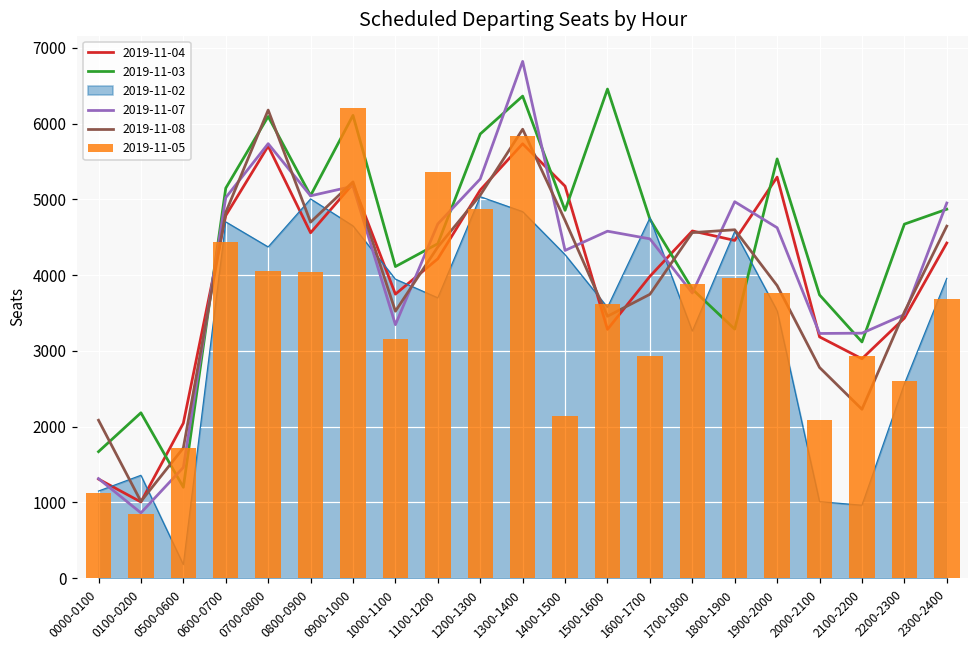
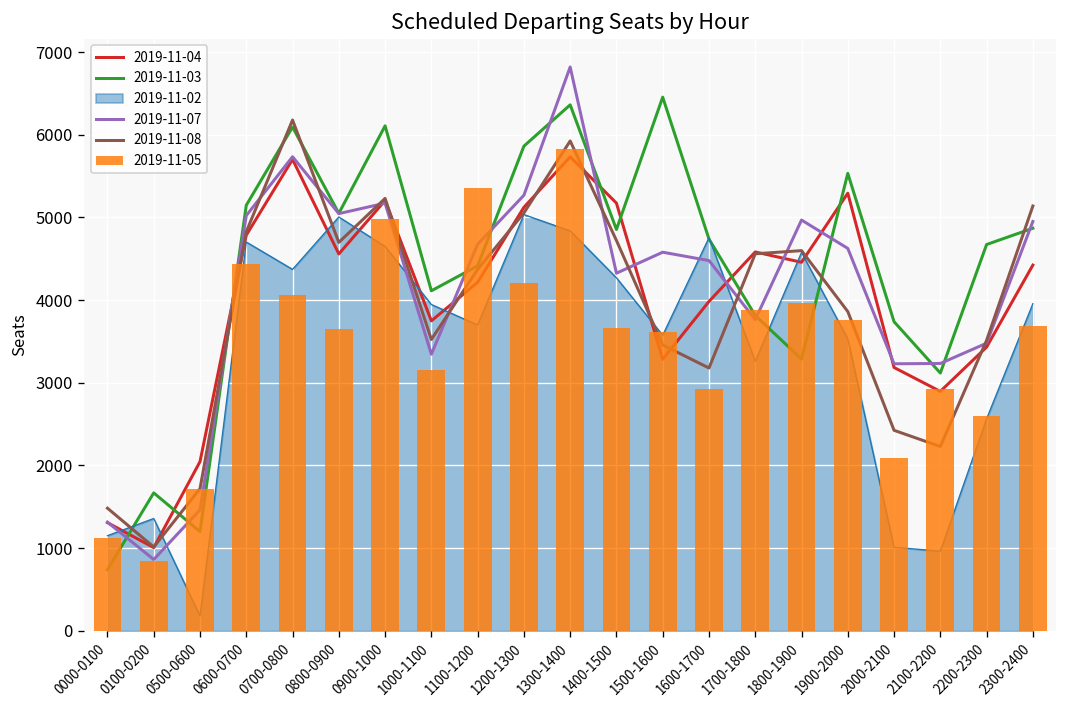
  {
    "2019-11-05": {
      "0000-0100": 1100,
      "0100-0200": 800,
      "0500-0600": 1700,
      "0600-0700": 4400,
      "0700-0800": 4100,
-     "0800-0900": 4000,
-     "0900-1000": 6200,
+     "0800-0900": 3700,
+     "0900-1000": 5000,
      "1000-1100": 3200,
      "1100-1200": 5400,
-     "1200-1300": 4900,
+     "1200-1300": 4200,
      "1300-1400": 5800,
-     "1400-1500": 2100,
+     "1400-1500": 3700,
      "1500-1600": 3600,
      "1600-1700": 2900,
      "1700-1800": 3900,
      "1800-1900": 4000,
      "1900-2000": 3800,
      "2000-2100": 2100,
      "2100-2200": 2900,
      "2200-2300": 2600,
      "2300-2400": 3700
    },
    "2019-11-04": {
      "0500-0600": 2000,
      "0600-0700": 4800,
      "0800-0900": 4600,
      "1000-1100": 3700,
      "1100-1200": 4200,
      "1200-1300": 5100,
      "1300-1400": 5700,
      "1400-1500": 5200,
      "1500-1600": 3300,
      "1600-1700": 4000,
      "1800-1900": 4500,
      "1900-2000": 5300,
      "2000-2100": 3200,
      "2100-2200": 2900,
      "2200-2300": 3400,
      "2300-2400": 4400
    },
    "2019-11-03": {
-     "0000-0100": 1700,
-     "0100-0200": 2200,
+     "0000-0100": 700,
+     "0100-0200": 1700,
      "0500-0600": 1200,
      "0600-0700": 5100,
      "0700-0800": 6100,
      "0900-1000": 6100,
      "1000-1100": 4100,
      "1100-1200": 4400,
      "1200-1300": 5900,
      "1300-1400": 6400,
      "1400-1500": 4900,
      "1500-1600": 6500,
      "1700-1800": 3800,
      "1800-1900": 3300,
      "1900-2000": 5500,
      "2000-2100": 3700,
      "2100-2200": 3100,
      "2200-2300": 4700,
      "2300-2400": 4900
    },
    "2019-11-02": {
      "0000-0100": 1100,
      "0100-0200": 1400,
      "0500-0600": 200,
      "0600-0700": 4700,
      "0700-0800": 4400,
      "0800-0900": 5000,
      "0900-1000": 4600,
      "1000-1100": 3900,
      "1100-1200": 3700,
      "1300-1400": 4800,
      "1400-1500": 4300,
      "1500-1600": 3600,
      "1700-1800": 3300,
      "1900-2000": 3500,
      "2000-2100": 1000,
      "2100-2200": 1000,
      "2200-2300": 2600,
      "2300-2400": 4000
    },
    "2019-11-07": {
      "0100-0200": 900,
      "0500-0600": 1500,
      "0600-0700": 5000,
      "1000-1100": 3300,
      "1100-1200": 4700,
      "1200-1300": 5300,
      "1300-1400": 6800,
      "1400-1500": 4300,
      "1500-1600": 4600,
      "1600-1700": 4500,
      "1700-1800": 3800,
      "1800-1900": 5000,
      "1900-2000": 4600,
      "2000-2100": 3200,
      "2100-2200": 3200,
      "2300-2400": 5000
    },
    "2019-11-08": {
-     "0000-0100": 2100,
+     "0000-0100": 1500,
      "0500-0600": 1700,
      "0600-0700": 4800,
      "0700-0800": 6200,
      "0800-0900": 4700,
      "1000-1100": 3500,
      "1100-1200": 4400,
      "1300-1400": 5900,
      "1400-1500": 4700,
      "1500-1600": 3500,
-     "1600-1700": 3700,
+     "1600-1700": 3200,
      "1900-2000": 3900,
-     "2000-2100": 2800,
+     "2000-2100": 2400,
      "2100-2200": 2200,
-     "2300-2400": 4600
+     "2300-2400": 5100
    }
  }
